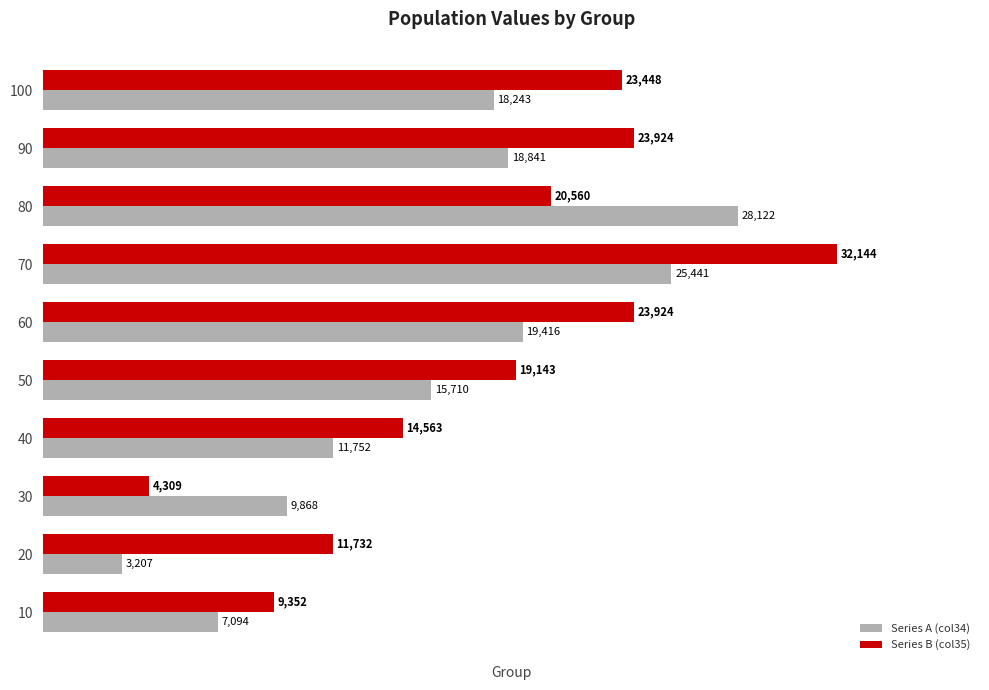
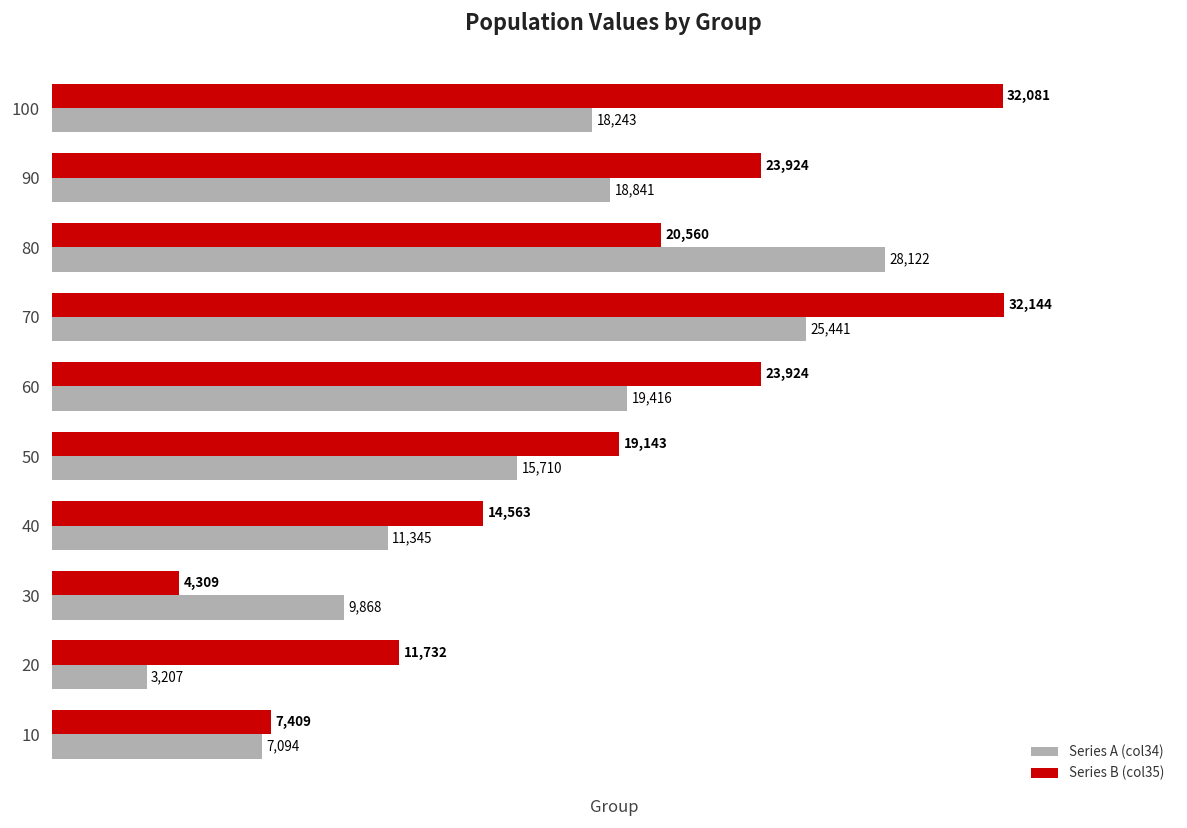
  {
    "Series A (col34)": {
      "100": "18,243",
      "90": "18,841",
      "80": "28,122",
      "70": "25,441",
      "60": "19,416",
      "50": "15,710",
-     "40": "11,752",
+     "40": "11,345",
      "30": "9,868",
      "20": "3,207",
      "10": "7,094"
    },
    "Series B (col35)": {
-     "100": "23,448",
+     "100": "32,081",
      "90": "23,924",
      "80": "20,560",
      "70": "32,144",
      "60": "23,924",
      "50": "19,143",
      "40": "14,563",
      "30": "4,309",
      "20": "11,732",
-     "10": "9,352"
+     "10": "7,409"
    }
  }
